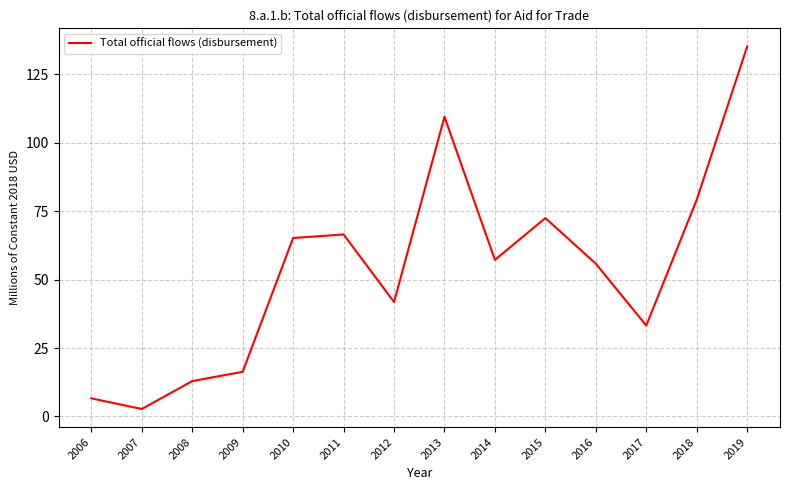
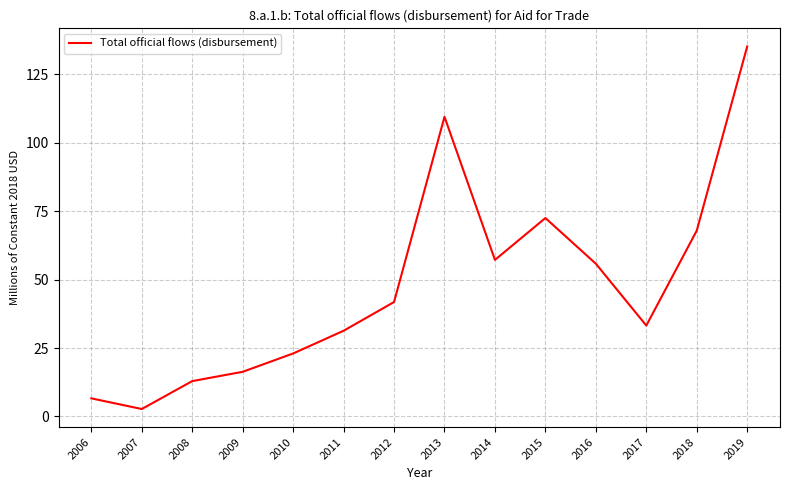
  {
    "2006": 7,
    "2007": 3,
    "2008": 13,
    "2009": 16,
-   "2010": 65,
-   "2011": 67,
+   "2010": 23,
+   "2011": 31,
    "2012": 42,
    "2013": 110,
    "2014": 57,
    "2015": 73,
    "2016": 56,
    "2017": 33,
-   "2018": 79,
+   "2018": 68,
    "2019": 135
  }
